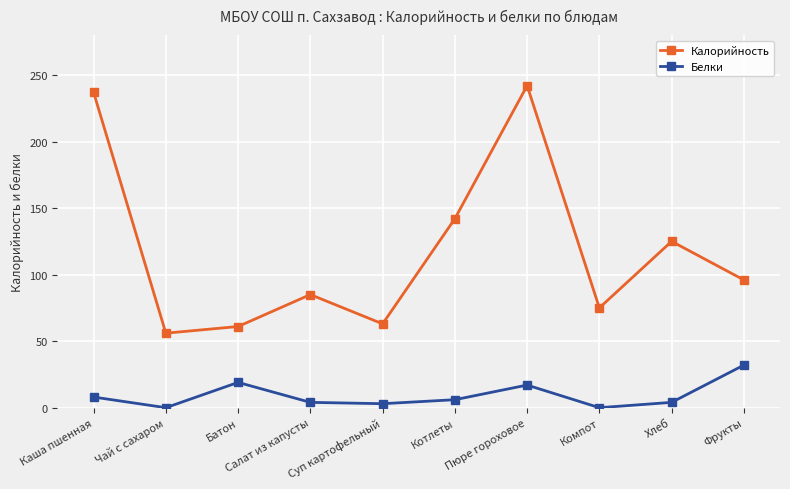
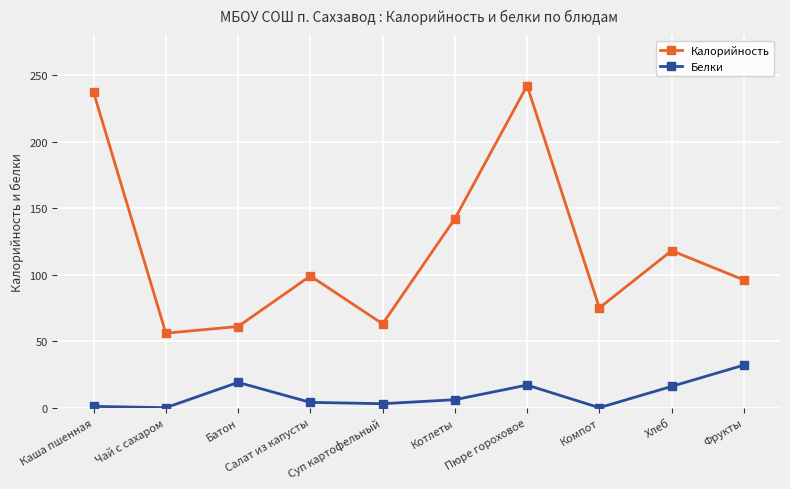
  {
    "Калорийность": {
      "Каша пшенная": 237,
      "Чай с сахаром": 56,
      "Батон": 61,
-     "Салат из капусты": 85,
+     "Салат из капусты": 99,
      "Суп картофельный": 63,
      "Котлеты": 142,
      "Пюре гороховое": 242,
      "Компот": 75,
-     "Хлеб": 125,
+     "Хлеб": 118,
      "Фрукты": 96
    },
    "Белки": {
-     "Каша пшенная": 8,
+     "Каша пшенная": 1,
      "Чай с сахаром": 0,
      "Батон": 19,
      "Салат из капусты": 4,
      "Суп картофельный": 3,
      "Котлеты": 6,
      "Пюре гороховое": 17,
      "Компот": 0,
-     "Хлеб": 4,
+     "Хлеб": 16,
      "Фрукты": 32
    }
  }
